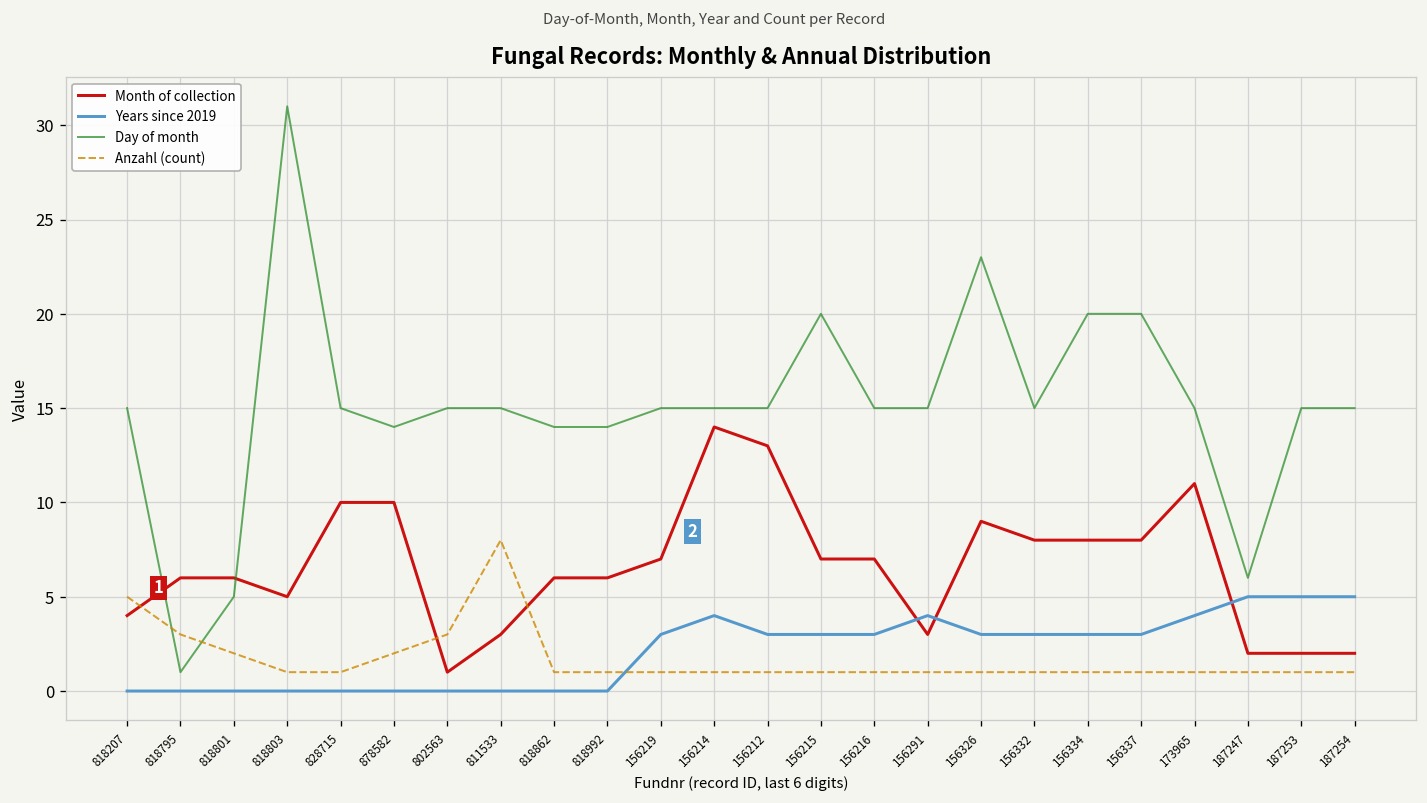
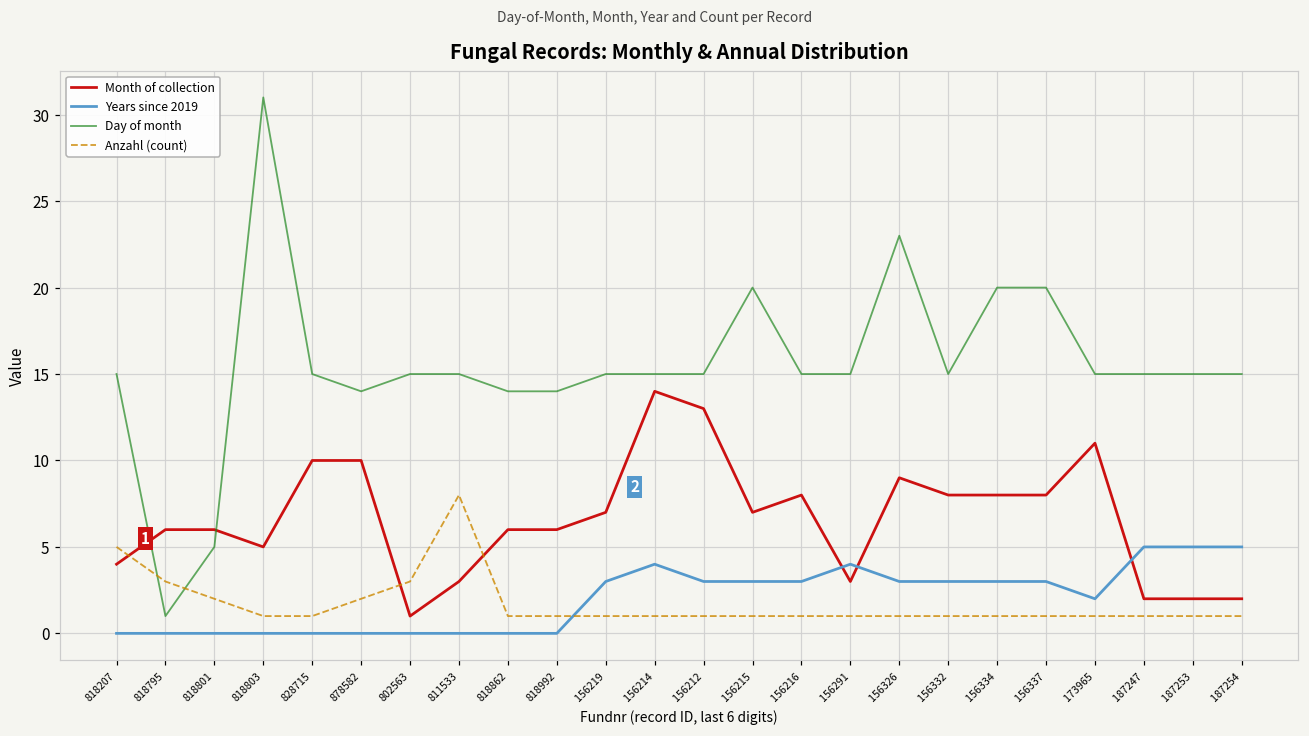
  {
    "Month of collection": {
      "818207": 4,
      "818801": 6,
      "818803": 5,
      "828715": 10,
      "878582": 10,
      "802563": 1,
      "811533": 3,
      "818862": 6,
      "818992": 6,
      "156219": 7,
      "156214": 14,
      "156212": 13,
      "156215": 7,
-     "156216": 7,
+     "156216": 8,
      "156291": 3,
      "156326": 9,
      "156332": 8,
      "156334": 8,
      "156337": 8,
      "173965": 11,
      "187247": 2,
      "187253": 2,
      "187254": 2
    },
    "Years since 2019": {
      "818207": 0.0,
      "818795": 0.0,
      "818801": 0.0,
      "818803": 0.0,
      "828715": 0.0,
      "878582": 0.0,
      "802563": 0.0,
      "811533": 0.0,
      "818862": 0.0,
      "818992": 0.0,
      "156219": 3.0,
      "156214": 4.0,
      "156212": 3.0,
      "156215": 3.0,
      "156216": 3.0,
      "156291": 4.0,
      "156326": 3.0,
      "156332": 3.0,
      "156334": 3.0,
      "156337": 3.0,
-     "173965": 4.0,
+     "173965": 2.0,
      "187247": 5.0,
      "187253": 5.0,
      "187254": 5.0
    },
    "Day of month": {
      "818207": 15,
      "818795": 1,
      "818801": 5,
      "818803": 31,
      "828715": 15,
      "878582": 14,
      "802563": 15,
      "811533": 15,
      "818862": 14,
      "818992": 14,
      "156219": 15,
      "156214": 15,
      "156212": 15,
      "156215": 20,
      "156216": 15,
      "156291": 15,
      "156326": 23,
      "156332": 15,
      "156334": 20,
      "156337": 20,
      "173965": 15,
-     "187247": 6,
+     "187247": 15,
      "187253": 15,
      "187254": 15
    },
    "Anzahl (count)": {
      "818207": 5.0,
      "818795": 3.0,
      "818801": 2.0,
      "818803": 1.0,
      "828715": 1.0,
      "878582": 2.0,
      "802563": 3.0,
      "811533": 8.0,
      "818862": 1.0,
      "818992": 1.0,
      "156219": 1.0,
      "156214": 1.0,
      "156212": 1.0,
      "156215": 1.0,
      "156216": 1.0,
      "156291": 1.0,
      "156326": 1.0,
      "156332": 1.0,
      "156334": 1.0,
      "156337": 1.0,
      "173965": 1.0,
      "187247": 1.0,
      "187253": 1.0,
      "187254": 1.0
    }
  }
